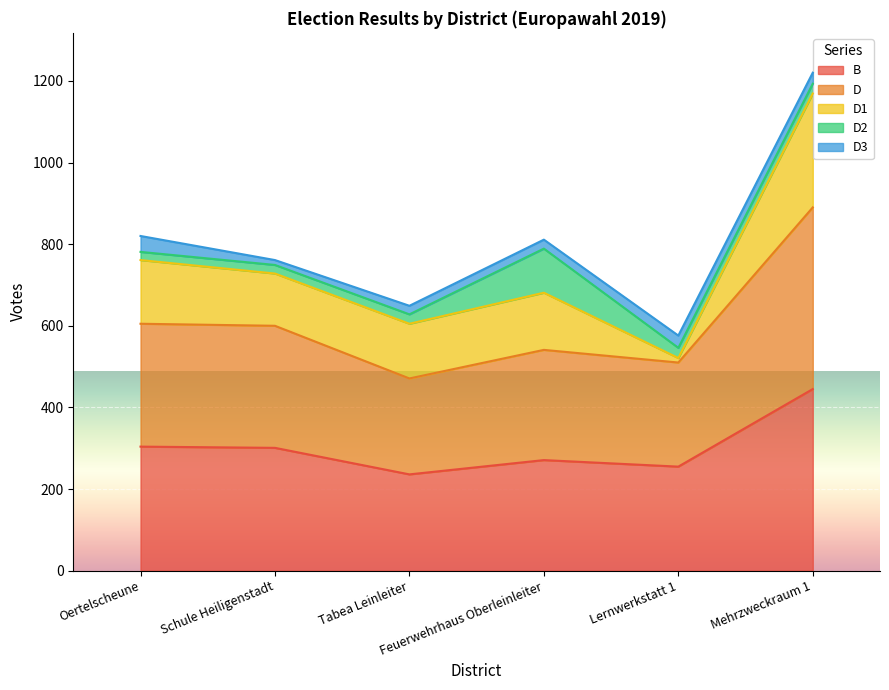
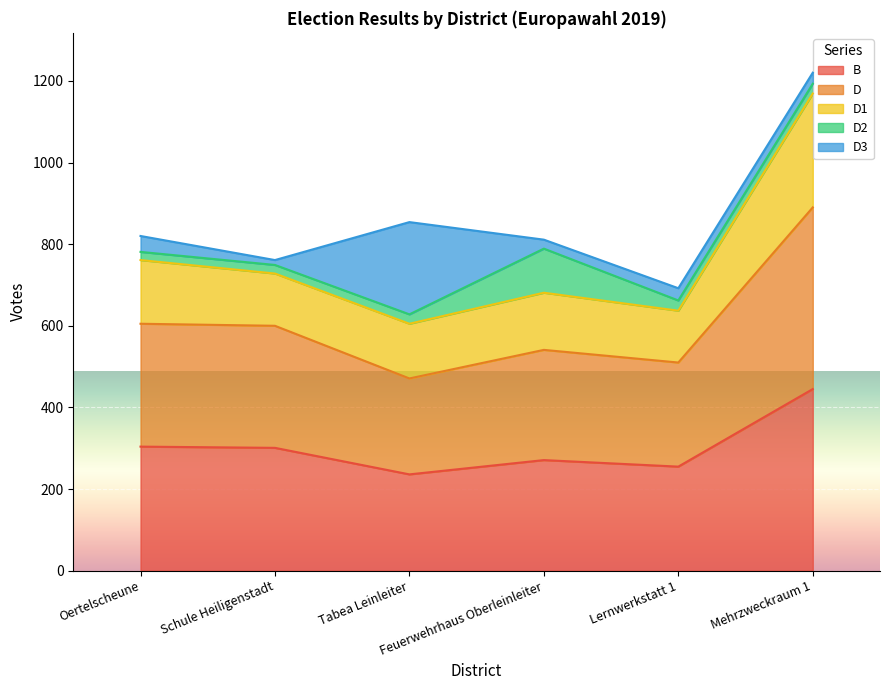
  {
    "D1": {
      "Oertelscheune": 160,
      "Schule Heiligenstadt": 130,
      "Tabea Leinleiter": 130,
      "Feuerwehrhaus Oberleinleiter": 140,
-     "Lernwerkstatt 1": 10,
+     "Lernwerkstatt 1": 130,
      "Mehrzweckraum 1": 280
    },
    "D2": {
      "Oertelscheune": 20,
      "Schule Heiligenstadt": 20,
      "Tabea Leinleiter": 20,
      "Feuerwehrhaus Oberleinleiter": 110,
      "Lernwerkstatt 1": 30,
      "Mehrzweckraum 1": 20
    },
    "D3": {
      "Oertelscheune": 40,
      "Schule Heiligenstadt": 10,
-     "Tabea Leinleiter": 20,
+     "Tabea Leinleiter": 230,
      "Feuerwehrhaus Oberleinleiter": 20,
      "Lernwerkstatt 1": 30,
      "Mehrzweckraum 1": 30
    }
  }
